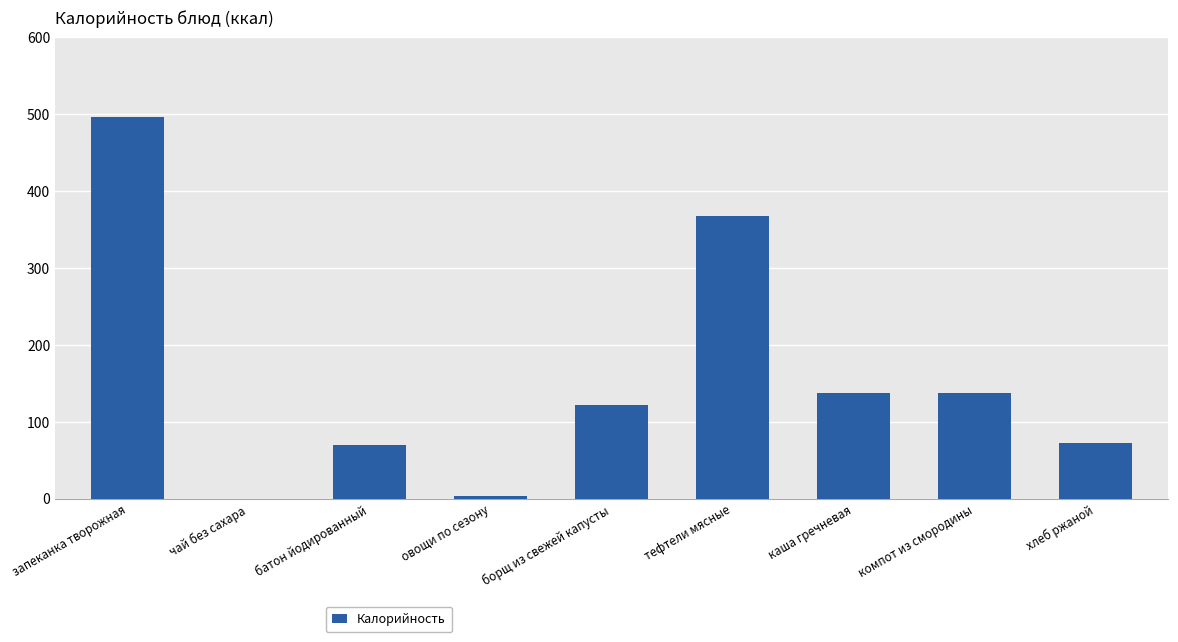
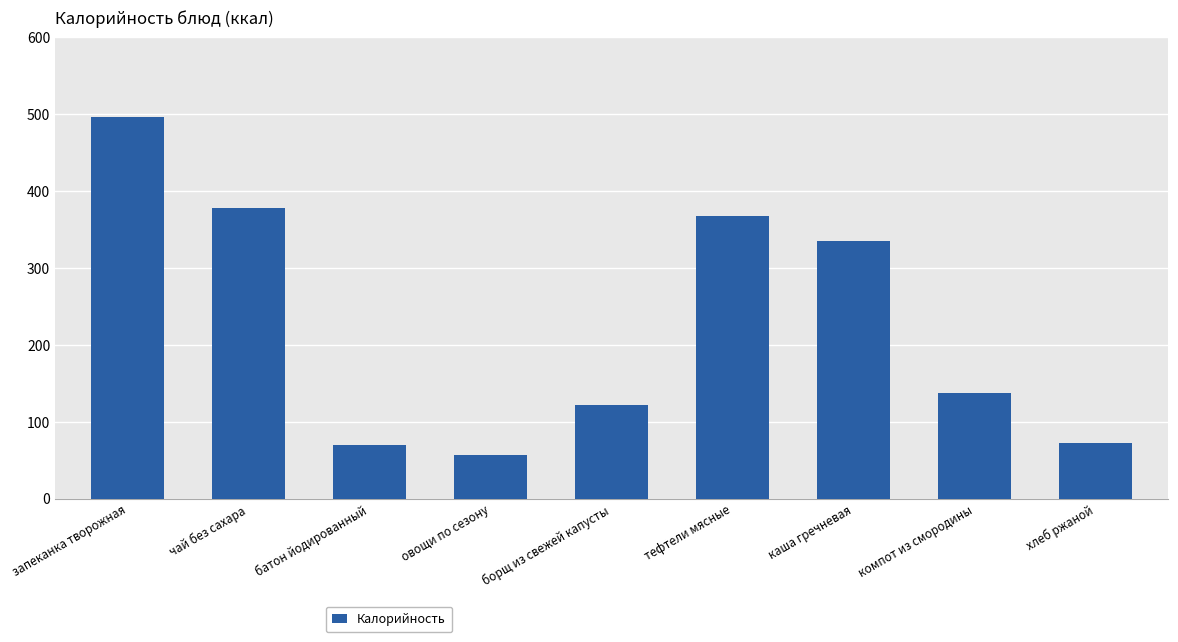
  {
    "запеканка творожная": 500,
-   "чай без сахара": 0,
+   "чай без сахара": 380,
    "батон йодированный": 70,
-   "овощи по сезону": 0,
+   "овощи по сезону": 60,
    "борщ из свежей капусты": 120,
    "тефтели мясные": 370,
-   "каша гречневая": 140,
+   "каша гречневая": 340,
    "компот из смородины": 140,
    "хлеб ржаной": 70
  }
